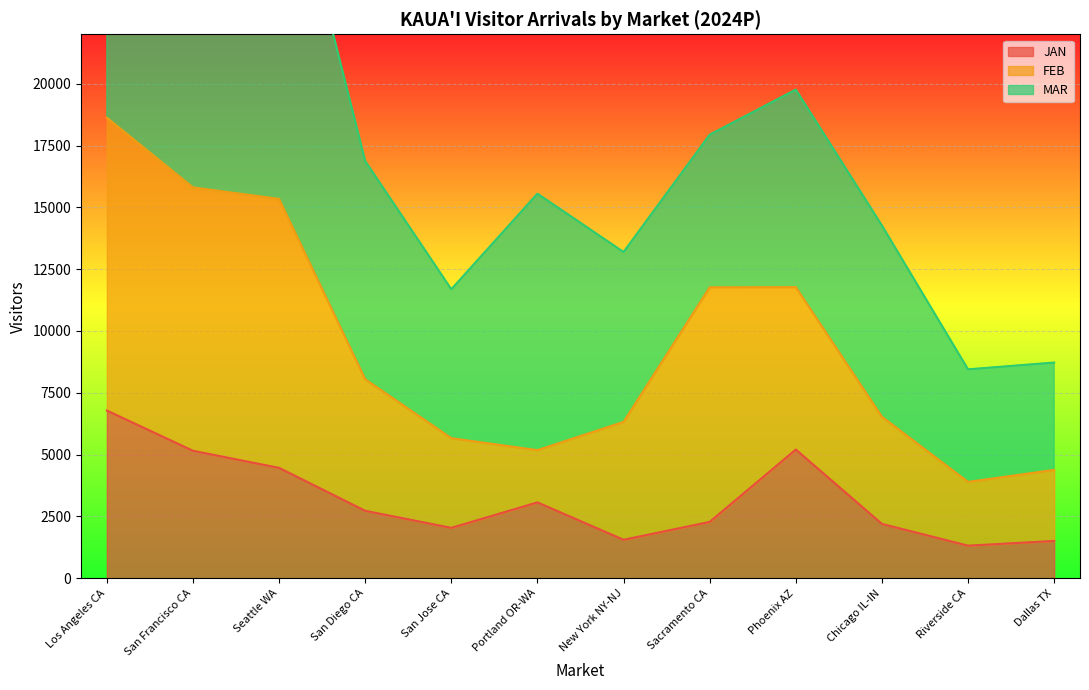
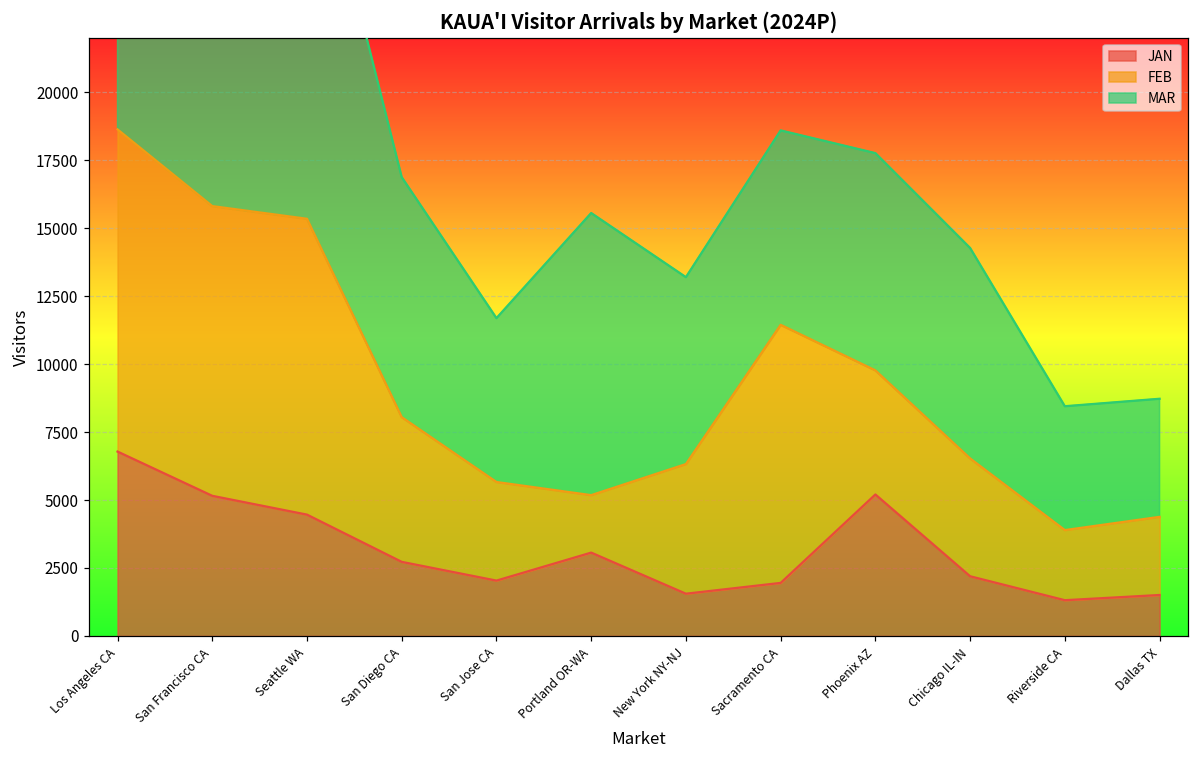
  {
    "JAN": {
      "Los Angeles CA": 6800,
      "San Francisco CA": 5200,
      "Seattle WA": 4500,
      "San Diego CA": 2700,
      "San Jose CA": 2000,
      "Portland OR-WA": 3100,
      "New York NY-NJ": 1600,
-     "Sacramento CA": 2300,
+     "Sacramento CA": 2000,
      "Phoenix AZ": 5200,
      "Chicago IL-IN": 2200,
      "Riverside CA": 1300,
      "Dallas TX": 1500
    },
    "FEB": {
      "Los Angeles CA": 11800,
      "San Francisco CA": 10700,
      "Seattle WA": 10900,
      "San Diego CA": 5300,
      "San Jose CA": 3600,
      "Portland OR-WA": 2100,
      "New York NY-NJ": 4800,
      "Sacramento CA": 9500,
-     "Phoenix AZ": 6600,
+     "Phoenix AZ": 4600,
      "Chicago IL-IN": 4300,
      "Riverside CA": 2600,
      "Dallas TX": 2900
    },
    "MAR": {
      "San Diego CA": 8800,
      "San Jose CA": 6000,
      "Portland OR-WA": 10400,
      "New York NY-NJ": 6900,
-     "Sacramento CA": 6200,
+     "Sacramento CA": 7100,
      "Phoenix AZ": 8000,
      "Chicago IL-IN": 7700,
      "Riverside CA": 4600,
      "Dallas TX": 4300
    }
  }
